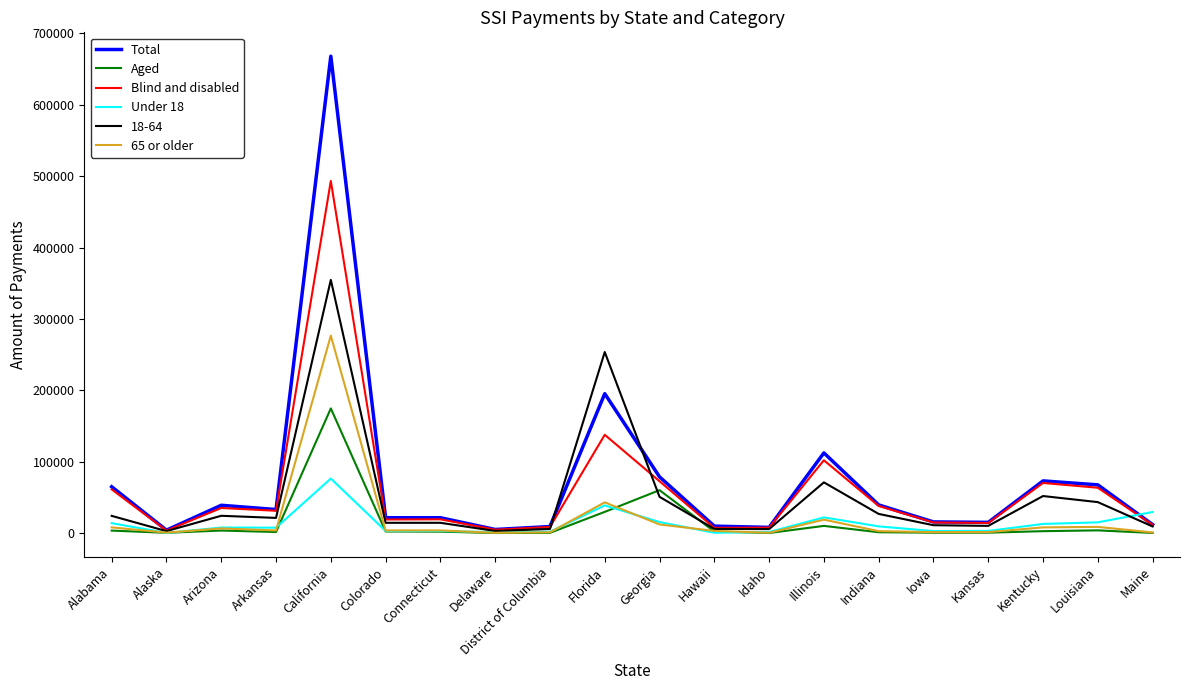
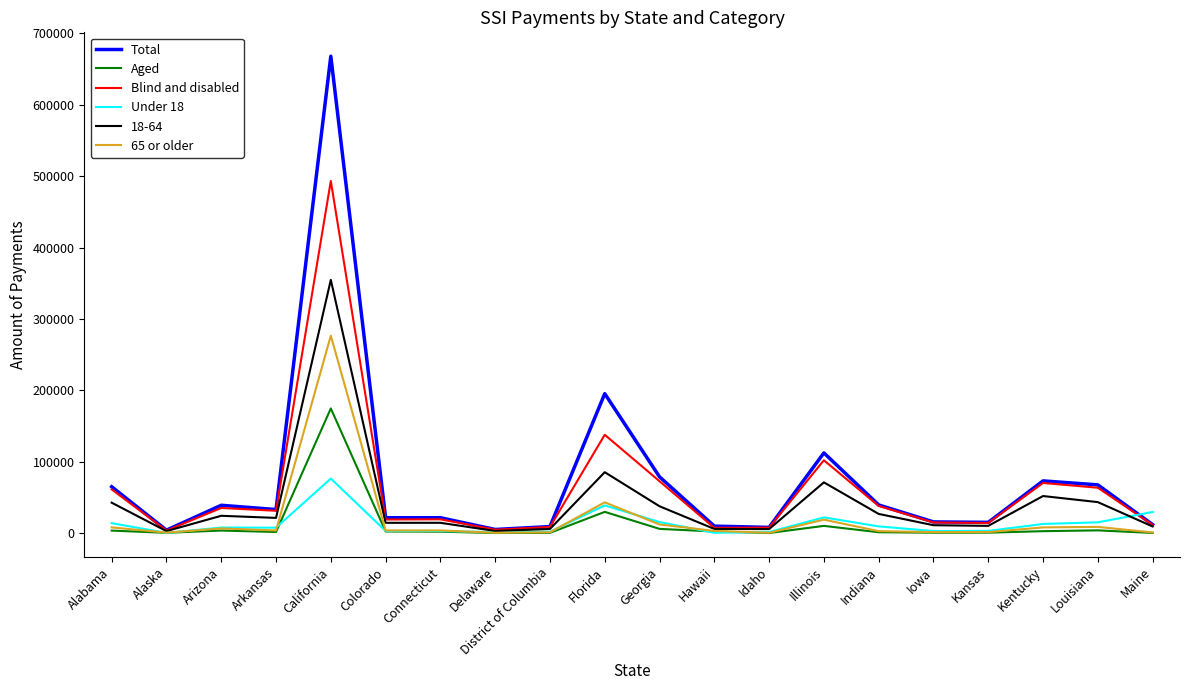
  {
    "Total": {
      "Alabama": 70000,
      "Arizona": 40000,
      "California": 670000,
      "Florida": 200000,
      "Georgia": 80000,
      "Illinois": 110000,
      "Louisiana": 70000
    },
    "Aged": {
      "Alabama": 0,
      "California": 170000,
      "Florida": 30000,
-     "Georgia": 60000,
+     "Georgia": 10000,
      "Illinois": 10000,
      "Kentucky": 0,
      "Louisiana": 0
    },
    "Blind and disabled": {
      "Alabama": 60000,
      "Arizona": 40000,
      "California": 490000,
      "Florida": 140000,
      "Georgia": 70000,
      "Illinois": 100000,
      "Louisiana": 60000
    },
    "Under 18": {
      "Alabama": 10000,
      "Arkansas": 10000,
      "California": 80000,
      "Florida": 40000,
      "Indiana": 10000,
      "Kentucky": 10000,
      "Louisiana": 20000,
      "Maine": 30000
    },
    "18-64": {
-     "Alabama": 20000,
+     "Alabama": 40000,
      "Arizona": 20000,
      "Arkansas": 20000,
      "California": 350000,
      "Colorado": 10000,
      "Connecticut": 10000,
-     "Florida": 250000,
-     "Georgia": 50000,
+     "Florida": 90000,
+     "Georgia": 40000,
      "Illinois": 70000,
      "Indiana": 30000,
      "Iowa": 10000,
      "Kansas": 10000,
      "Kentucky": 50000,
      "Louisiana": 40000
    },
    "65 or older": {
      "Alabama": 10000,
      "California": 280000,
      "Florida": 40000,
      "Kentucky": 10000,
      "Louisiana": 10000
    }
  }
